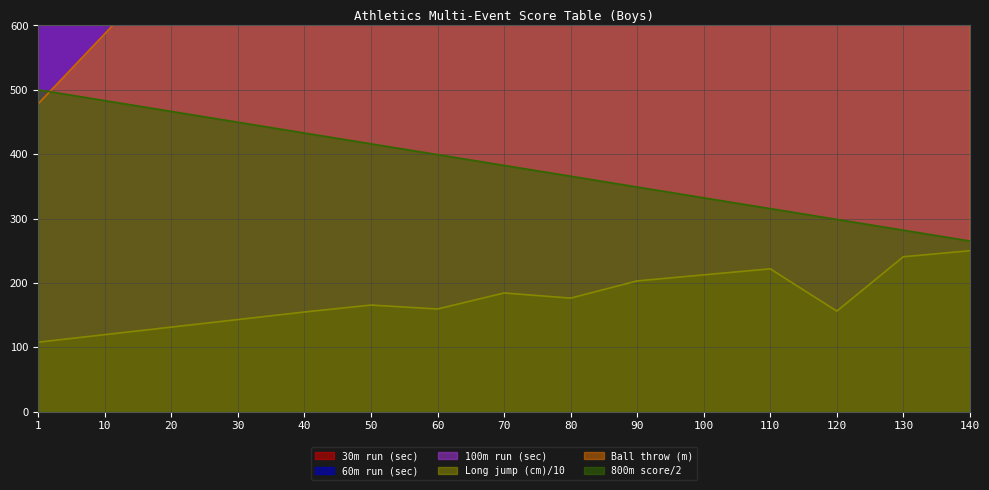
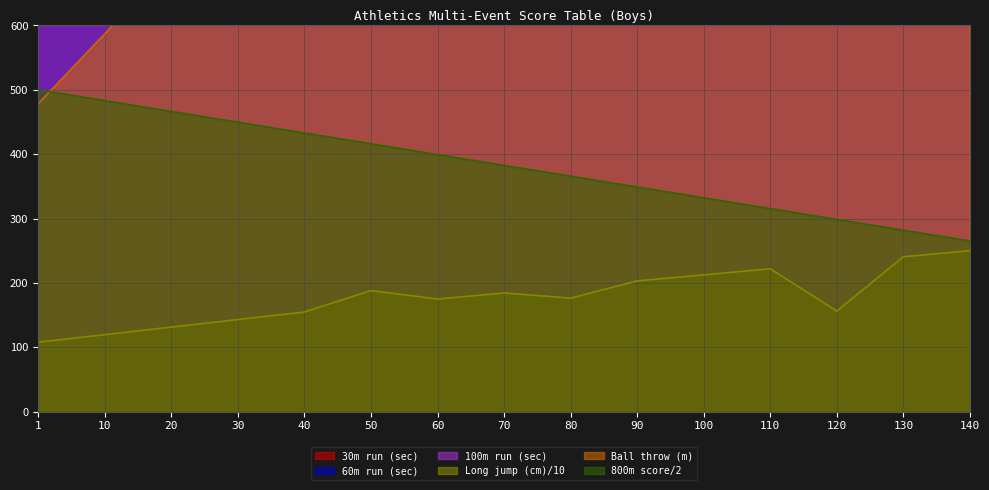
  {
    "Long jump (cm)/10": {
      "1": 110,
      "10": 120,
      "20": 130,
      "30": 140,
      "40": 150,
-     "50": 170,
-     "60": 160,
+     "50": 190,
+     "60": 170,
      "70": 180,
      "80": 180,
      "90": 200,
      "100": 210,
      "110": 220,
      "120": 160,
      "130": 240,
      "140": 250
    },
    "Ball throw (m)": {
      "1": 480,
      "10": 590
    },
    "800m score/2": {
      "1": 500,
      "10": 480,
      "20": 470,
      "30": 450,
      "40": 430,
      "50": 420,
      "60": 400,
      "70": 380,
      "80": 370,
      "90": 350,
      "100": 330,
      "110": 320,
      "120": 300,
      "130": 280,
      "140": 270
    }
  }
